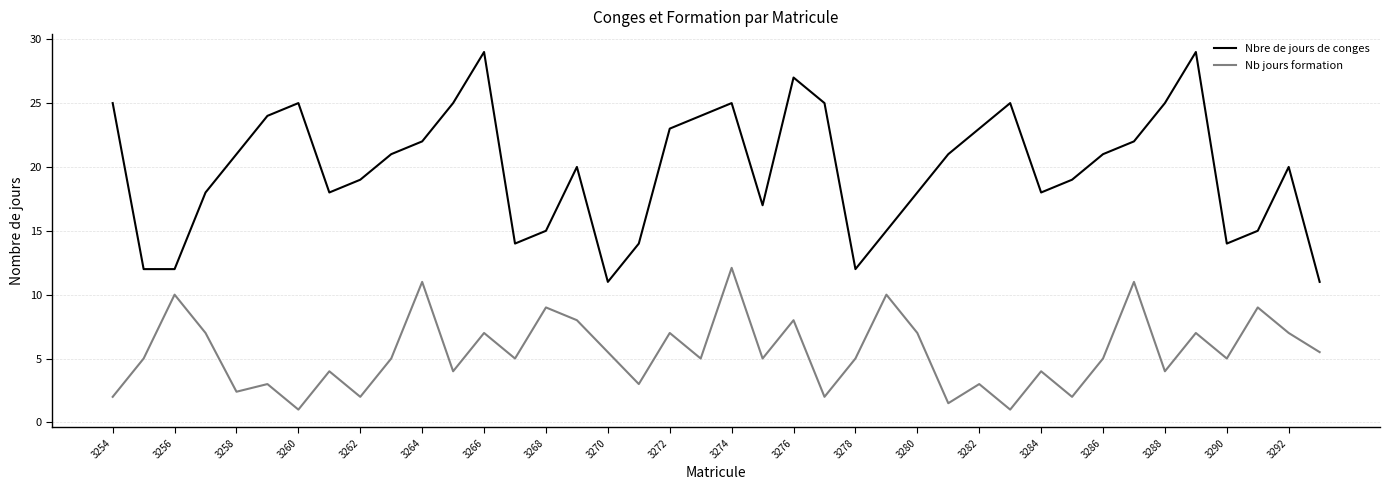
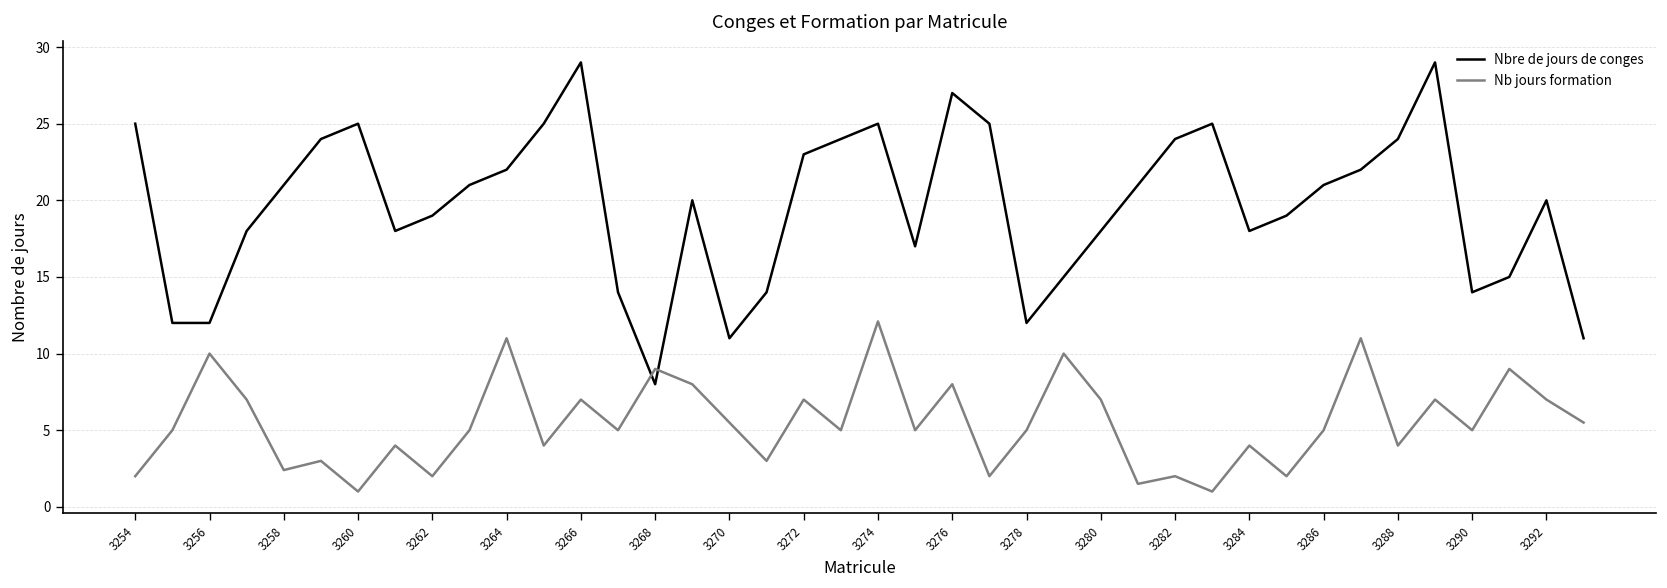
  {
    "Nbre de jours de conges": {
      "3254": 25,
      "3256": 12,
      "3258": 21,
      "3260": 25,
      "3262": 19,
      "3264": 22,
      "3266": 29,
-     "3268": 15,
+     "3268": 8,
      "3270": 11,
      "3272": 23,
      "3274": 25,
      "3276": 27,
      "3278": 12,
      "3280": 18,
-     "3282": 23,
+     "3282": 24,
      "3284": 18,
      "3286": 21,
-     "3288": 25,
+     "3288": 24,
      "3290": 14,
      "3292": 20
    },
    "Nb jours formation": {
      "3254": 2,
      "3256": 10,
      "3258": 2.4,
      "3260": 1,
      "3262": 2,
      "3264": 11,
      "3266": 7,
      "3268": 9,
      "3270": 5.5,
      "3272": 7,
      "3274": 12,
      "3276": 8,
      "3278": 5,
      "3280": 7,
-     "3282": 3,
+     "3282": 2,
      "3284": 4,
      "3286": 5,
      "3288": 4,
      "3290": 5,
      "3292": 7
    }
  }
